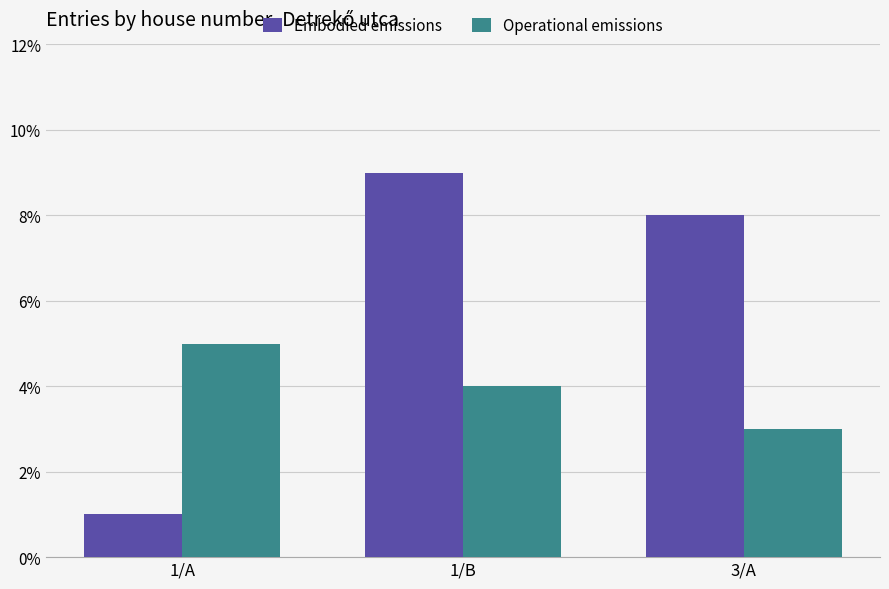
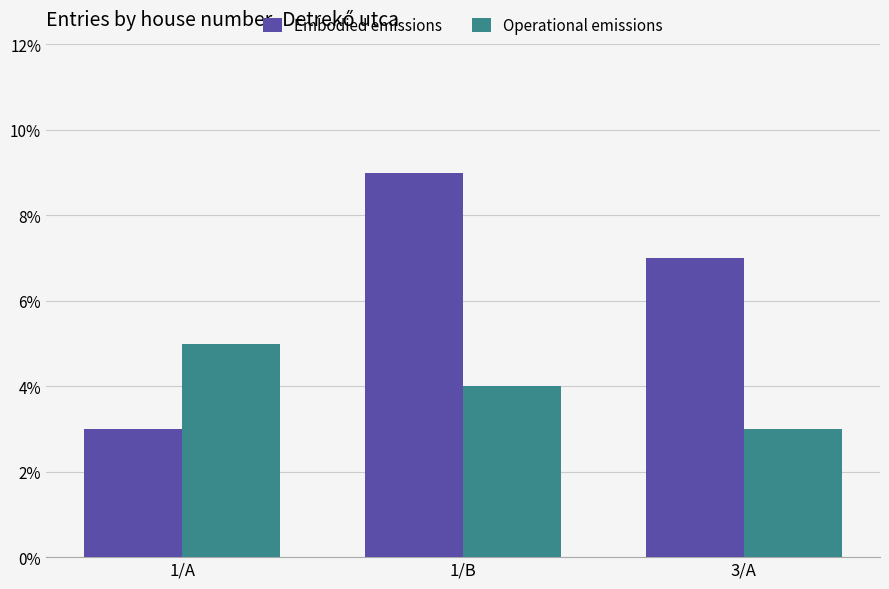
  {
    "Embodied emissions": {
-     "1/A": "1%",
+     "1/A": "3%",
      "1/B": "9%",
-     "3/A": "8%"
+     "3/A": "7%"
    },
    "Operational emissions": {
      "1/A": "5%",
      "1/B": "4%",
      "3/A": "3%"
    }
  }
